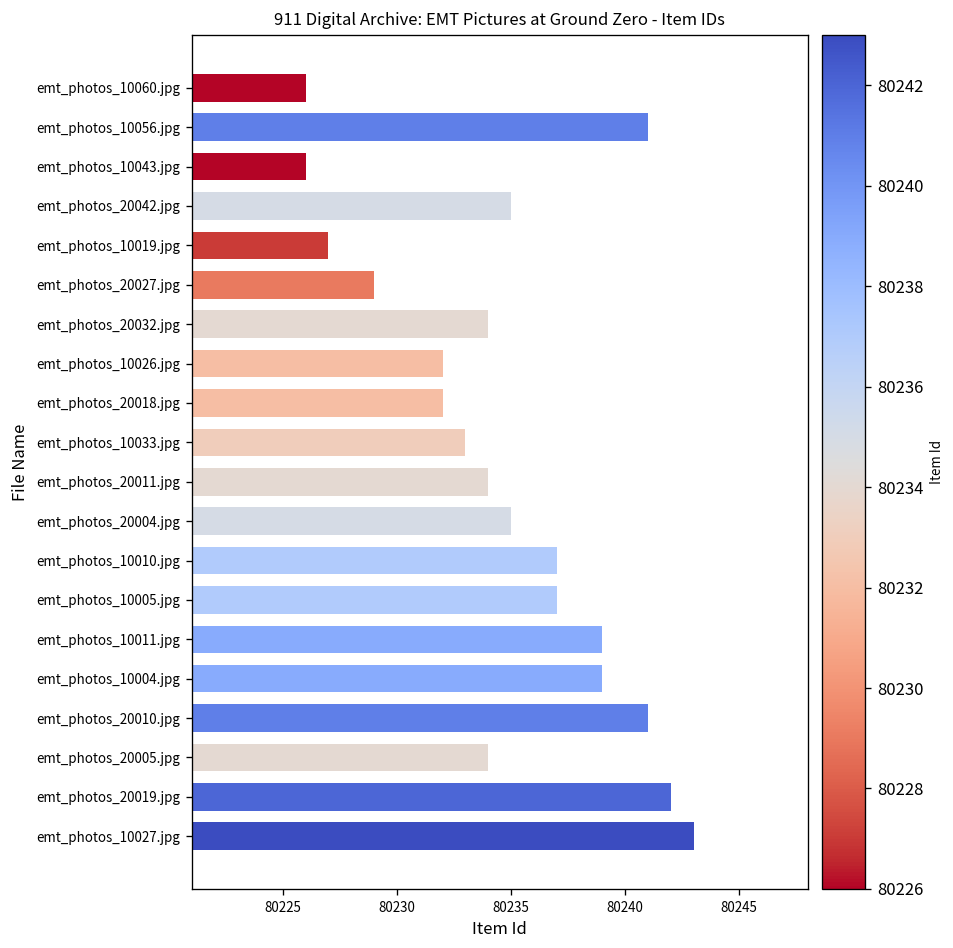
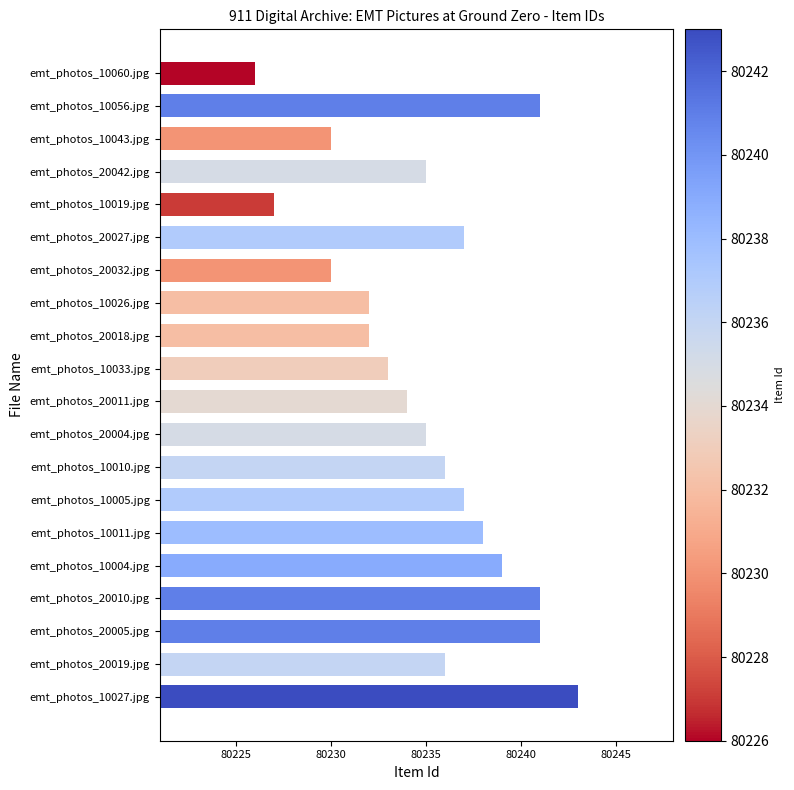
  {
    "emt_photos_10060.jpg": 80226,
    "emt_photos_10056.jpg": 80241,
-   "emt_photos_10043.jpg": 80226,
+   "emt_photos_10043.jpg": 80230,
    "emt_photos_20042.jpg": 80235,
    "emt_photos_10019.jpg": 80227,
-   "emt_photos_20027.jpg": 80229,
-   "emt_photos_20032.jpg": 80234,
+   "emt_photos_20027.jpg": 80237,
+   "emt_photos_20032.jpg": 80230,
    "emt_photos_10026.jpg": 80232,
    "emt_photos_20018.jpg": 80232,
    "emt_photos_10033.jpg": 80233,
    "emt_photos_20011.jpg": 80234,
    "emt_photos_20004.jpg": 80235,
-   "emt_photos_10010.jpg": 80237,
+   "emt_photos_10010.jpg": 80236,
    "emt_photos_10005.jpg": 80237,
-   "emt_photos_10011.jpg": 80239,
+   "emt_photos_10011.jpg": 80238,
    "emt_photos_10004.jpg": 80239,
    "emt_photos_20010.jpg": 80241,
-   "emt_photos_20005.jpg": 80234,
-   "emt_photos_20019.jpg": 80242,
+   "emt_photos_20005.jpg": 80241,
+   "emt_photos_20019.jpg": 80236,
    "emt_photos_10027.jpg": 80243
  }
